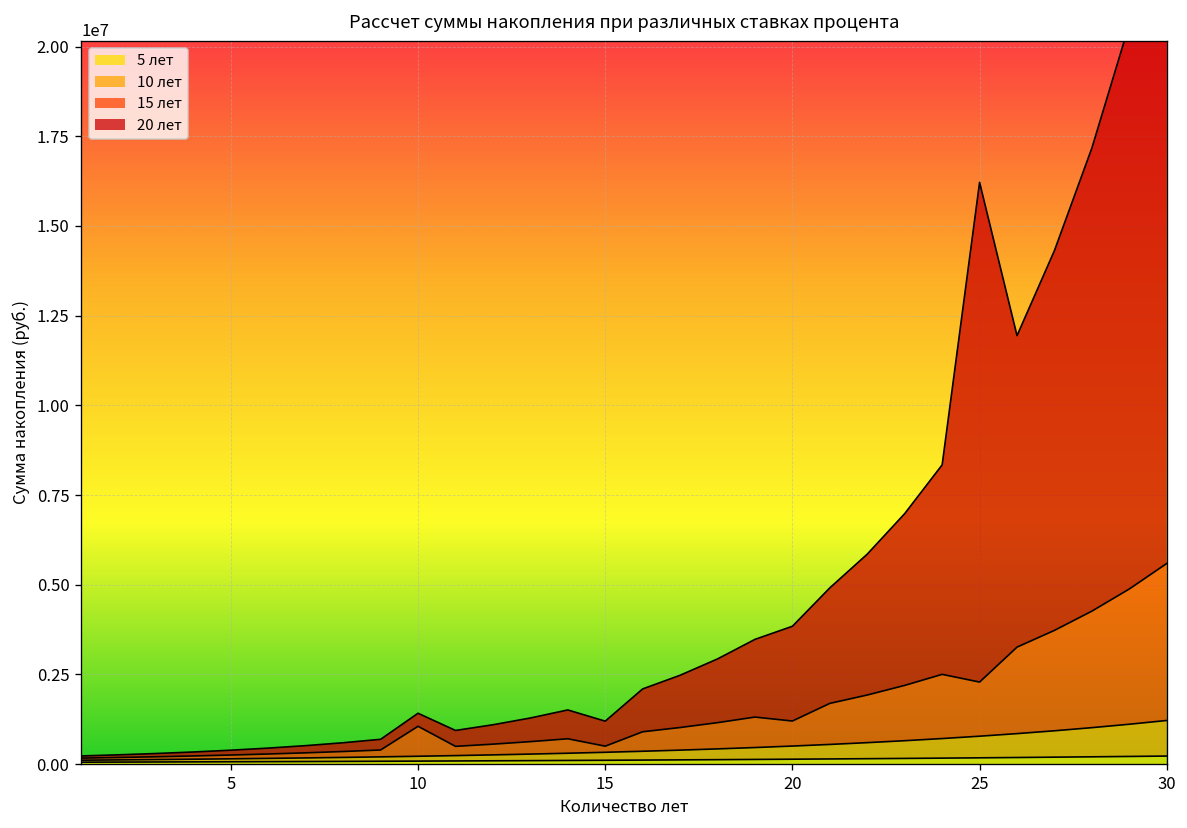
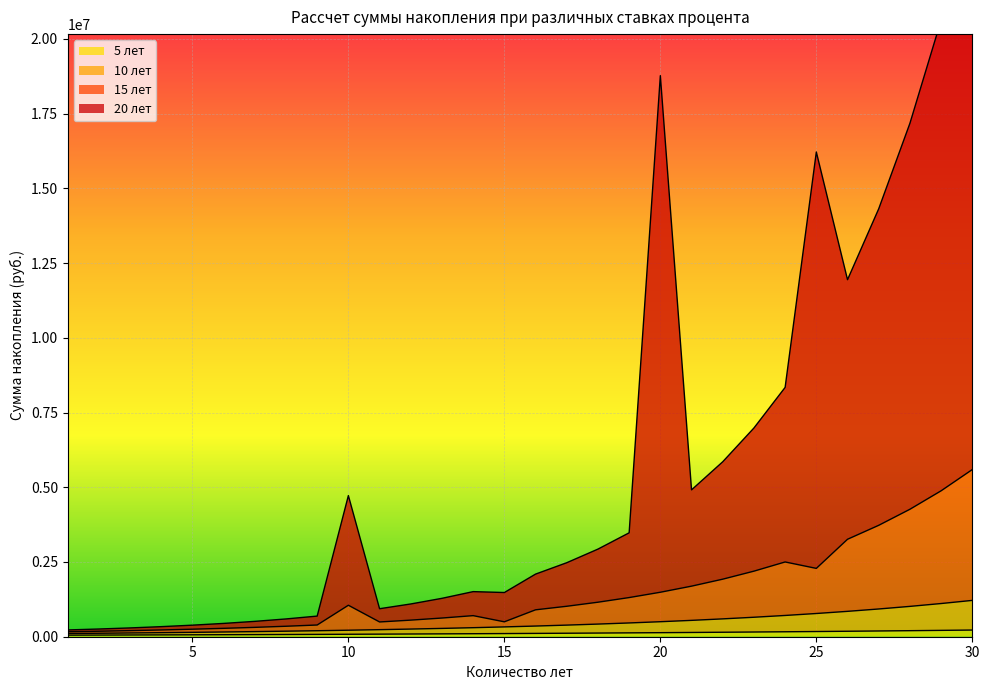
  {
    "15 лет": {
      "5": 100000,
      "10": 800000,
      "15": 200000,
-     "20": 700000,
+     "20": 1000000,
      "25": 1500000,
      "30": 4400000
    },
    "20 лет": {
      "5": 100000,
-     "10": 400000,
-     "15": 700000,
-     "20": 2600000,
+     "10": 3700000,
+     "15": 1000000,
+     "20": 17300000,
      "25": 13900000
    }
  }
